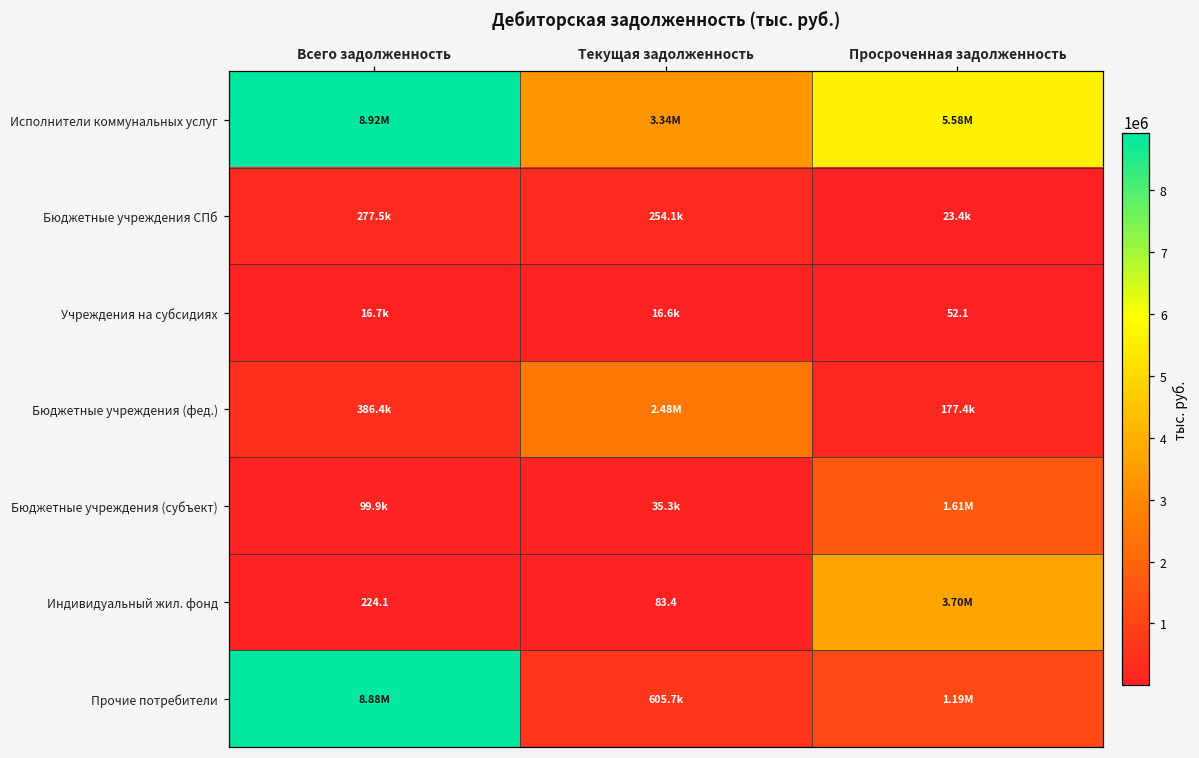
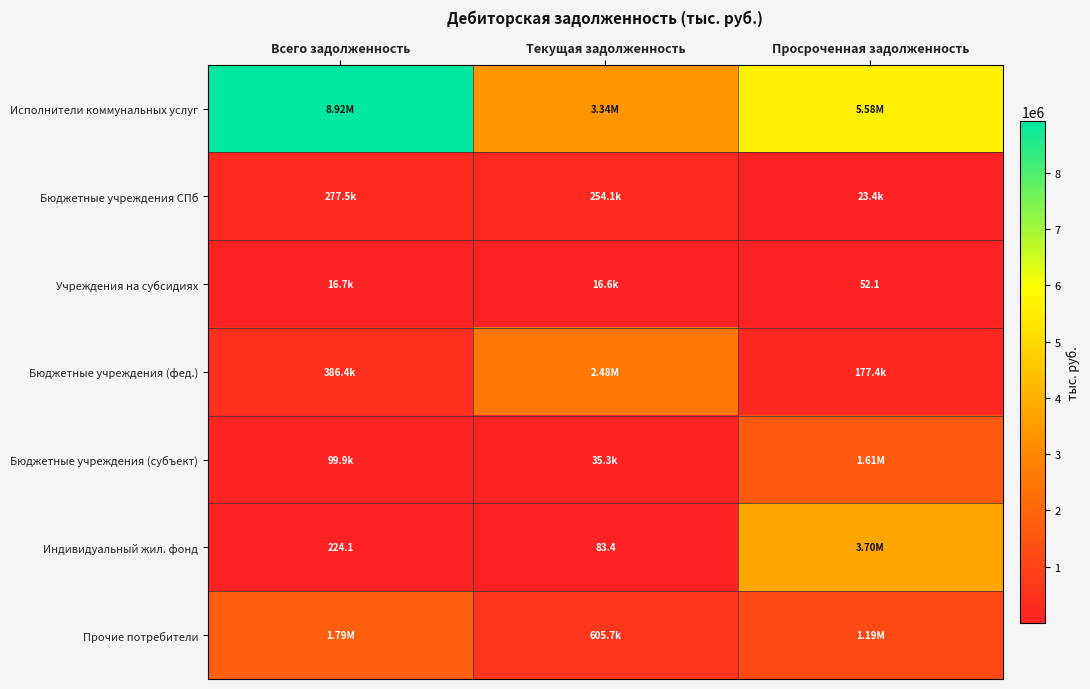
  {
    "Исполнители коммунальных услуг": {
      "Всего задолженность": "8.92M",
      "Текущая задолженность": "3.34M",
      "Просроченная задолженность": "5.58M"
    },
    "Бюджетные учреждения СПб": {
      "Всего задолженность": "277.5k",
      "Текущая задолженность": "254.1k",
      "Просроченная задолженность": "23.4k"
    },
    "Учреждения на субсидиях": {
      "Всего задолженность": "16.7k",
      "Текущая задолженность": "16.6k",
      "Просроченная задолженность": "52.1"
    },
    "Бюджетные учреждения (фед.)": {
      "Всего задолженность": "386.4k",
      "Текущая задолженность": "2.48M",
      "Просроченная задолженность": "177.4k"
    },
    "Бюджетные учреждения (субъект)": {
      "Всего задолженность": "99.9k",
      "Текущая задолженность": "35.3k",
      "Просроченная задолженность": "1.61M"
    },
    "Индивидуальный жил. фонд": {
      "Всего задолженность": "224.1",
      "Текущая задолженность": "83.4",
      "Просроченная задолженность": "3.70M"
    },
    "Прочие потребители": {
-     "Всего задолженность": "8.88M",
+     "Всего задолженность": "1.79M",
      "Текущая задолженность": "605.7k",
      "Просроченная задолженность": "1.19M"
    }
  }
